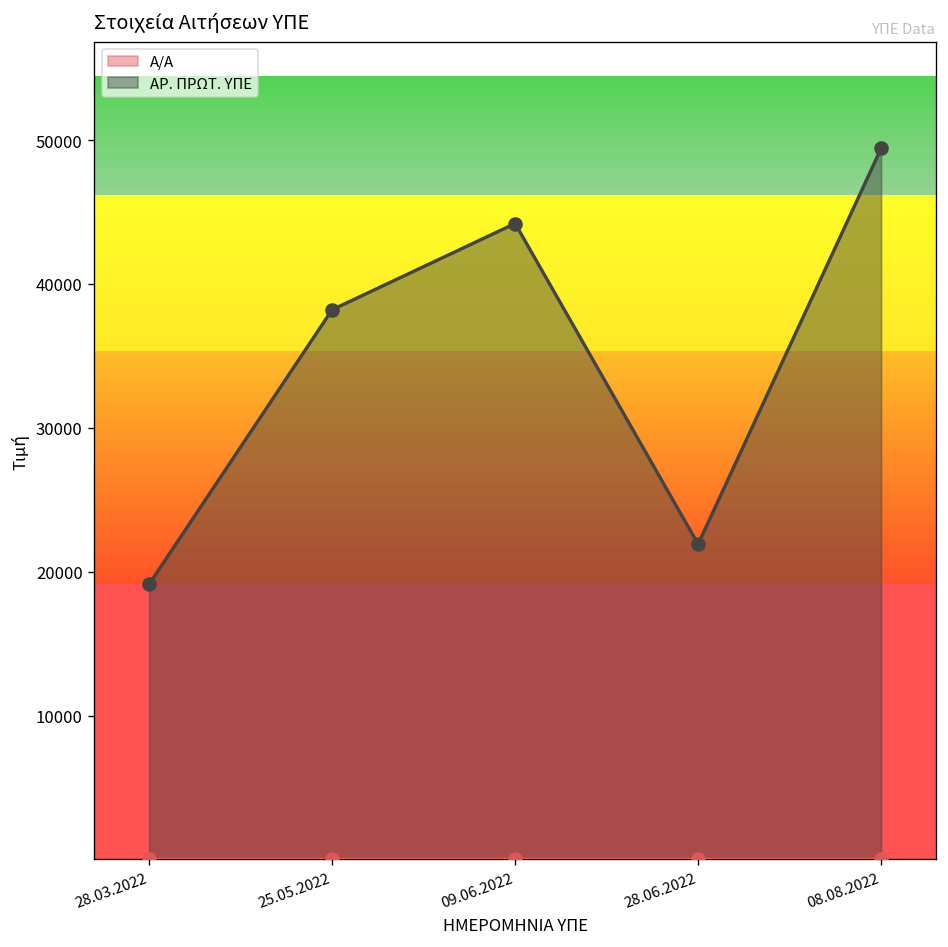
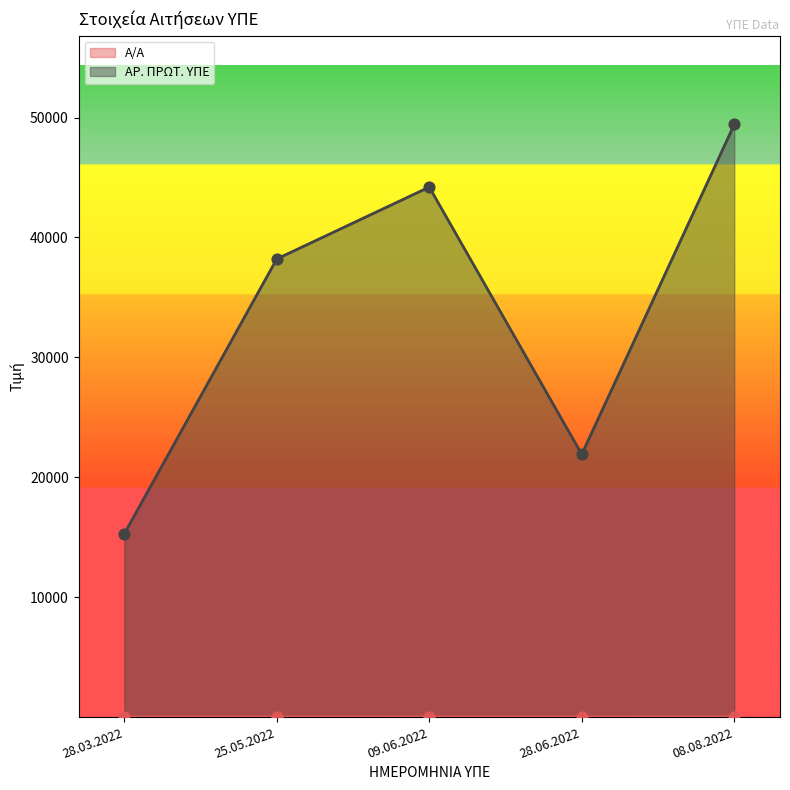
  {
    "Α/Α": {
      "28.03.2022": 0,
      "25.05.2022": 0,
      "09.06.2022": 0,
      "28.06.2022": 0,
      "08.08.2022": 0
    },
    "ΑΡ. ΠΡΩΤ. ΥΠΕ": {
-     "28.03.2022": 19100,
+     "28.03.2022": 15300,
      "25.05.2022": 38200,
      "09.06.2022": 44200,
      "28.06.2022": 21900,
      "08.08.2022": 49400
    }
  }
